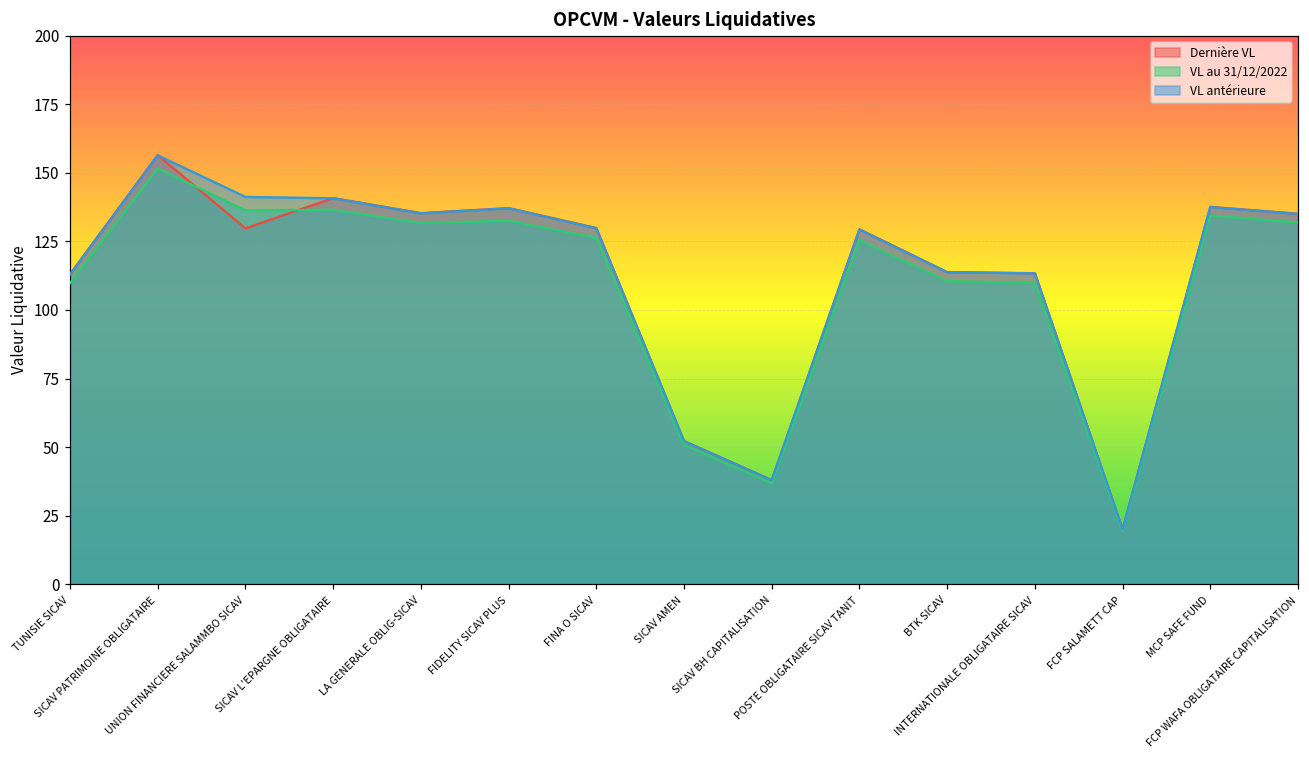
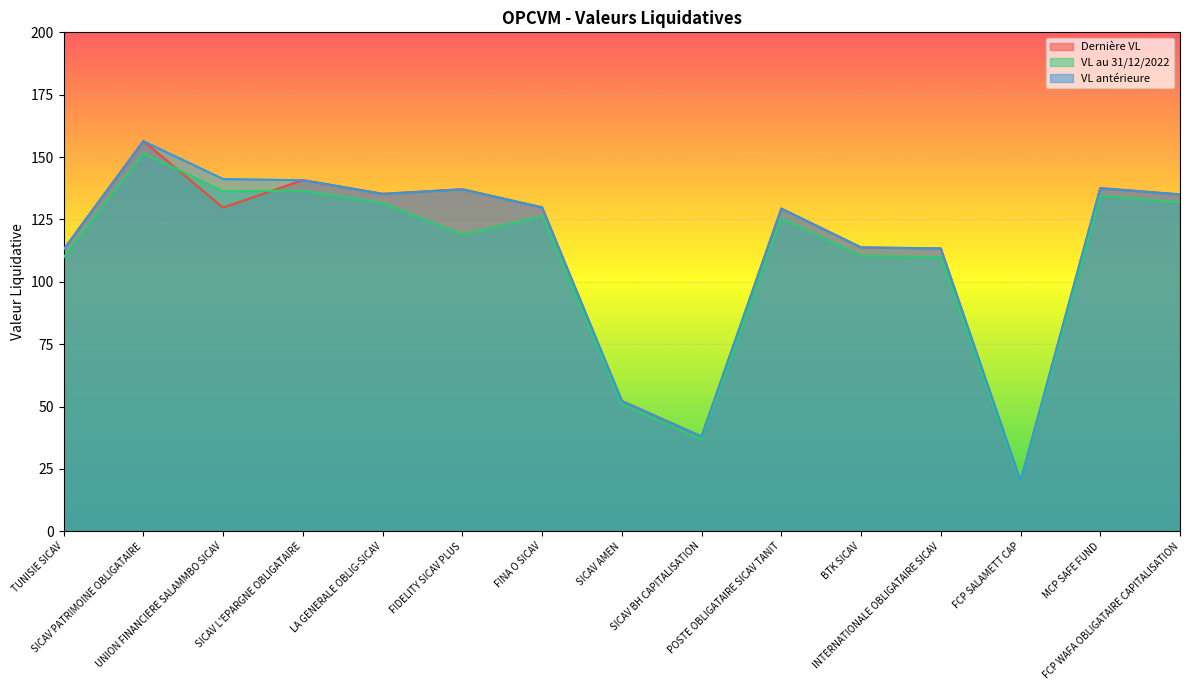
  {
    "Dernière VL": {
      "UNION FINANCIERE SALAMMBO SICAV": 130
    },
    "VL au 31/12/2022": {
      "TUNISIE SICAV": 110,
      "SICAV PATRIMOINE OBLIGATAIRE": 152,
      "UNION FINANCIERE SALAMMBO SICAV": 136,
      "SICAV L'EPARGNE OBLIGATAIRE": 137,
      "LA GENERALE OBLIG-SICAV": 132,
-     "FIDELITY SICAV PLUS": 133,
+     "FIDELITY SICAV PLUS": 119,
      "FINA O SICAV": 126,
      "SICAV AMEN": 51,
      "SICAV BH CAPITALISATION": 37,
      "POSTE OBLIGATAIRE SICAV TANIT": 125,
      "BTK SICAV": 111,
      "INTERNATIONALE OBLIGATAIRE SICAV": 110,
      "MCP SAFE FUND": 134,
      "FCP WAFA OBLIGATAIRE CAPITALISATION": 132
    },
    "VL antérieure": {
      "UNION FINANCIERE SALAMMBO SICAV": 141
    }
  }
